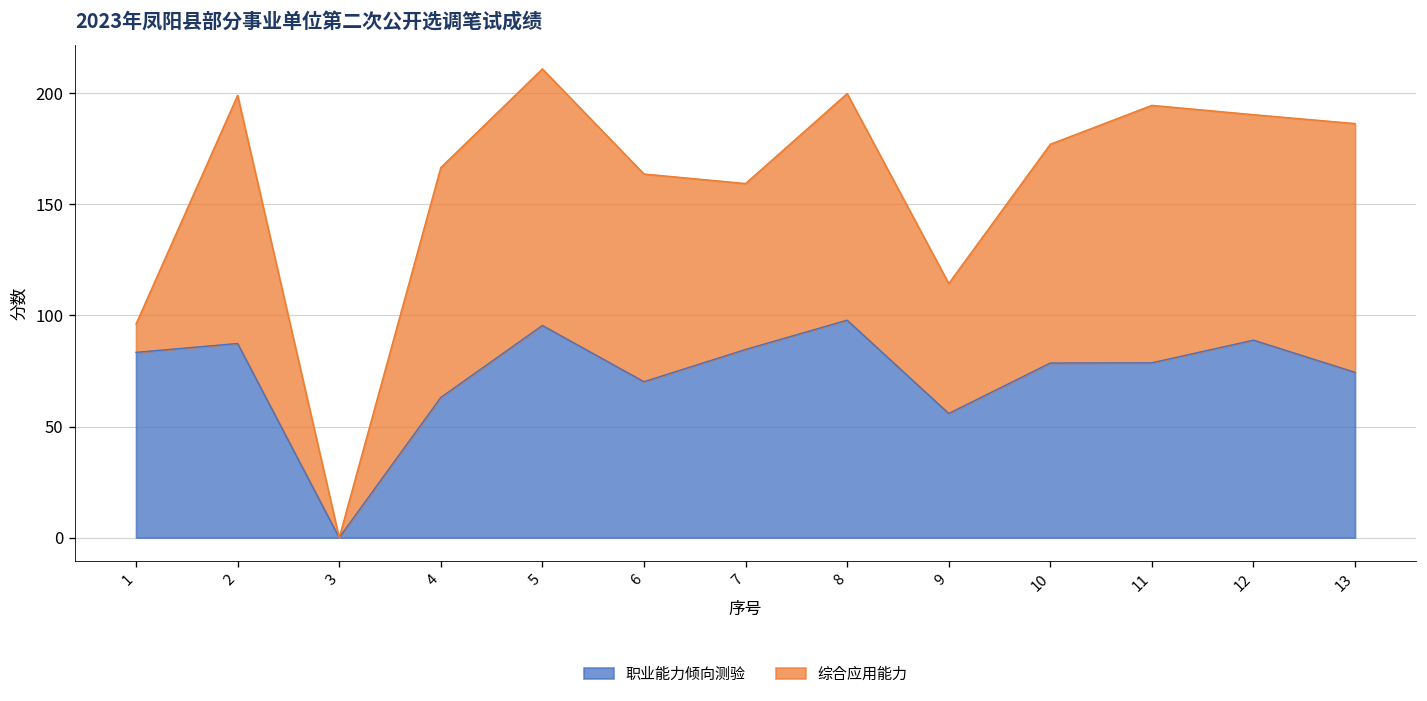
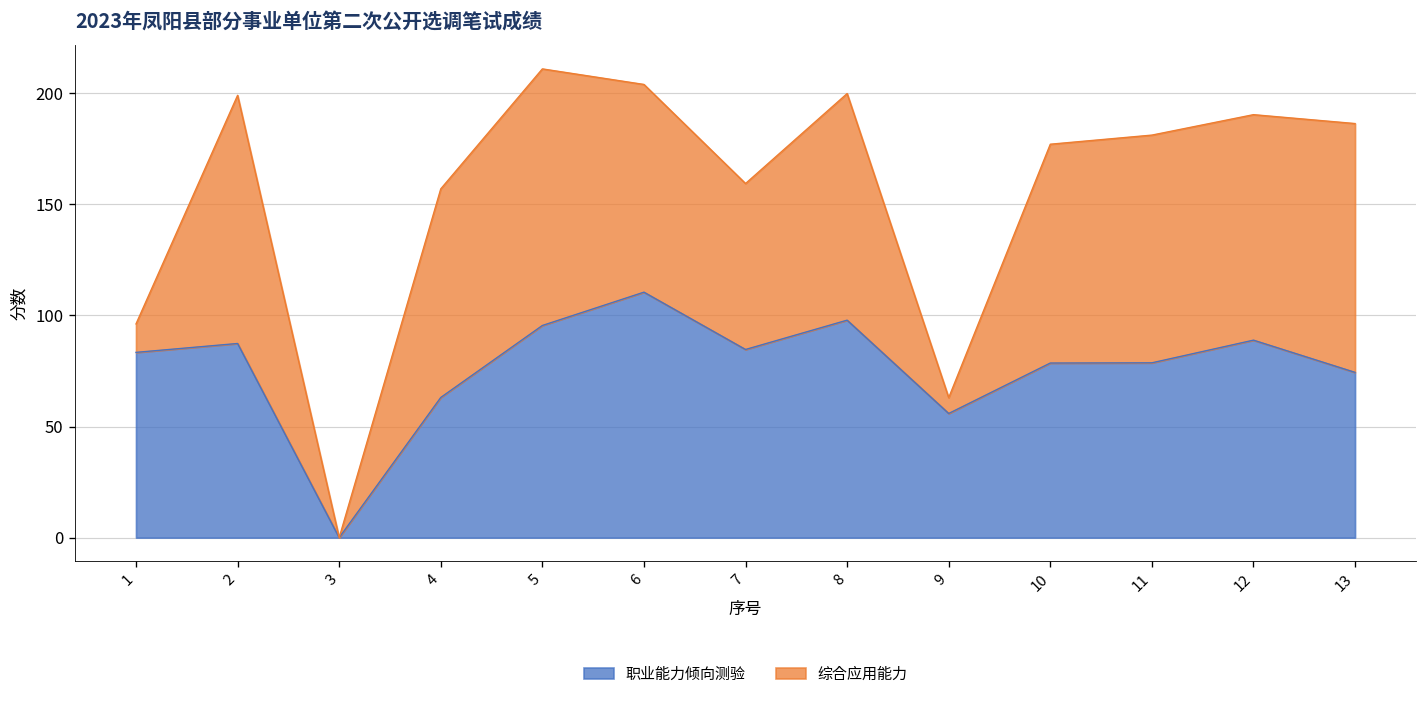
  {
    "职业能力倾向测验": {
      "1": 83,
      "2": 87,
      "4": 63,
      "5": 96,
-     "6": 70,
+     "6": 111,
      "7": 85,
      "8": 98,
      "9": 56,
      "10": 79,
      "11": 79,
      "12": 89,
      "13": 74
    },
    "综合应用能力": {
      "1": 13,
      "2": 112,
-     "4": 104,
+     "4": 94,
      "5": 116,
      "6": 94,
      "7": 75,
      "8": 102,
-     "9": 59,
+     "9": 7,
      "10": 99,
-     "11": 116,
+     "11": 102,
      "12": 102,
      "13": 112
    }
  }
